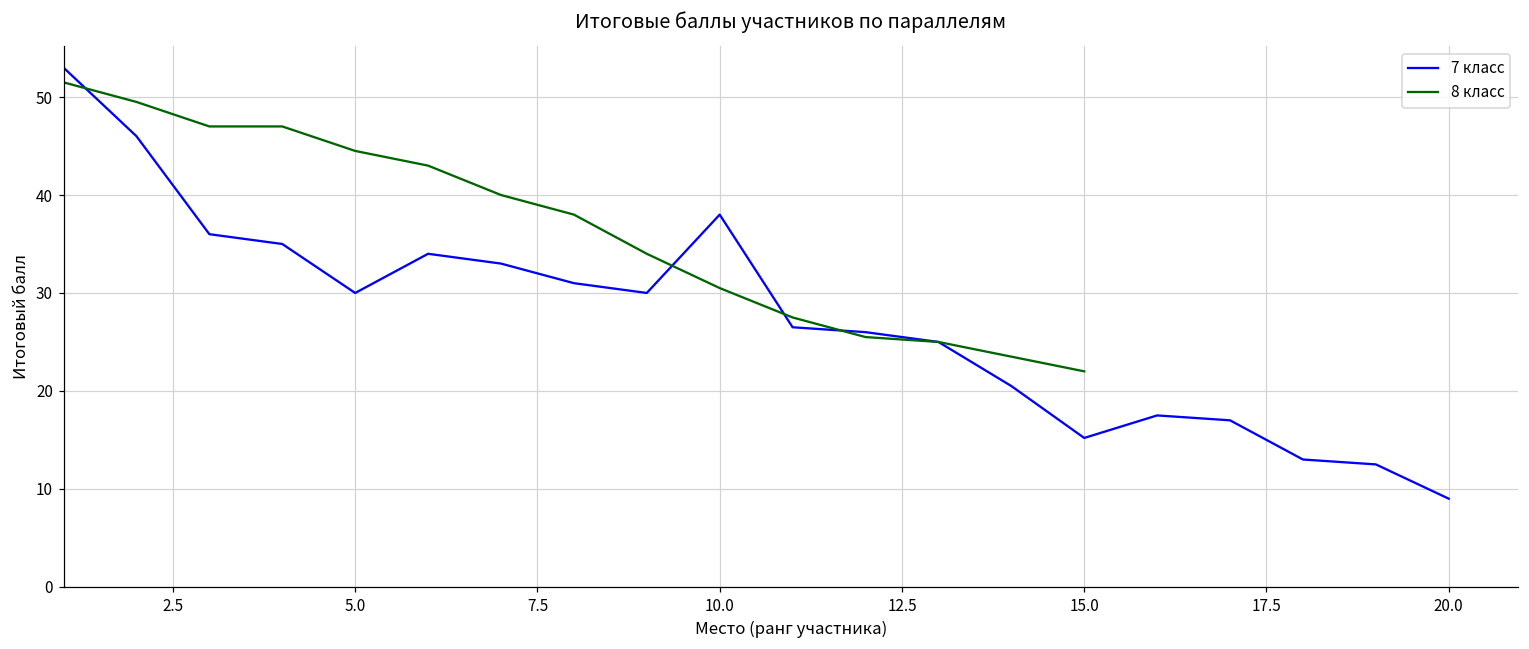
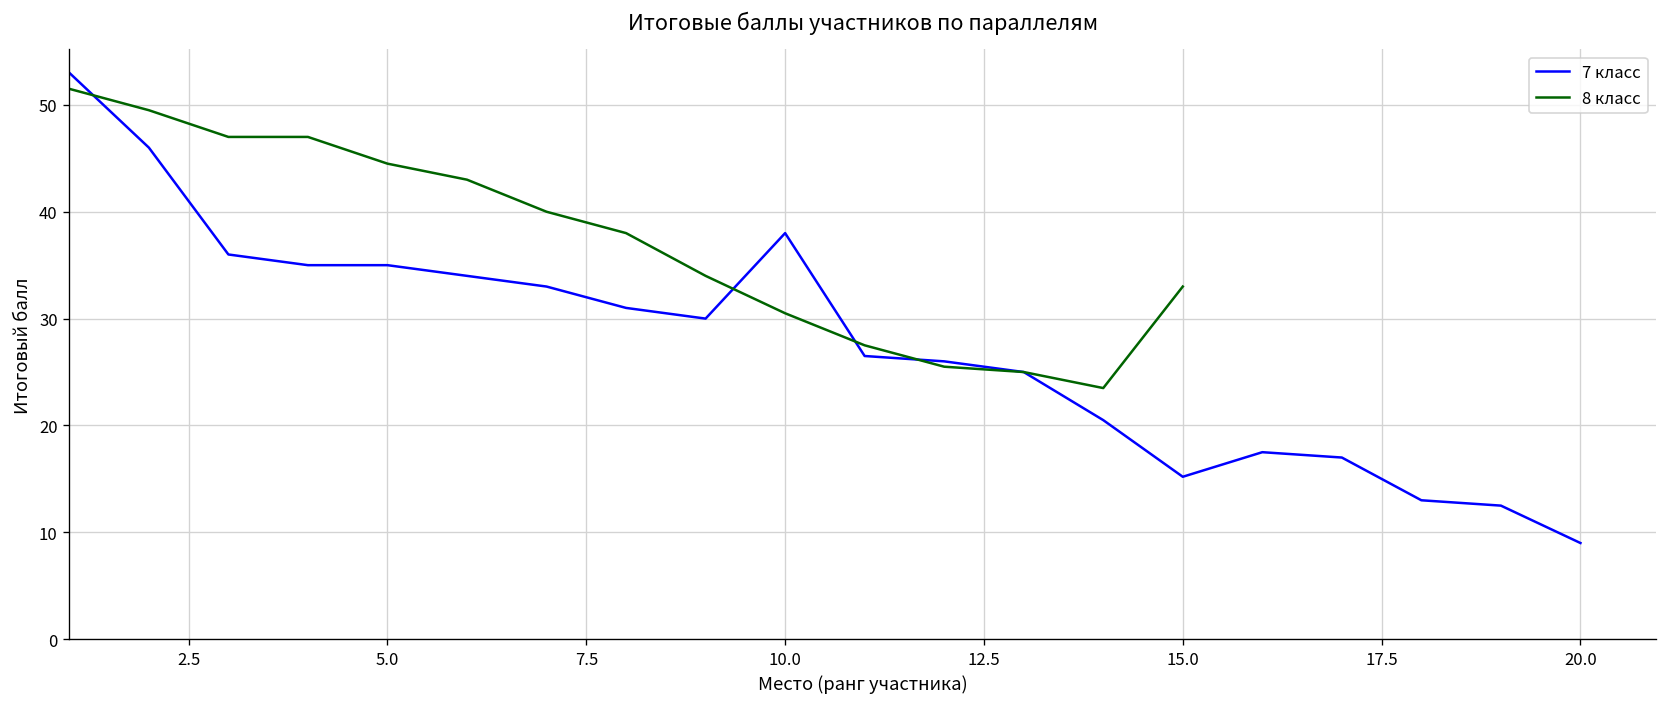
  {
    "7 класс": {
-     "5.0": 30,
+     "5.0": 35,
      "10.0": 38,
      "15.0": 15,
      "20.0": 9
    },
    "8 класс": {
      "5.0": 45,
      "10.0": 31,
-     "15.0": 22
+     "15.0": 33
    }
  }
